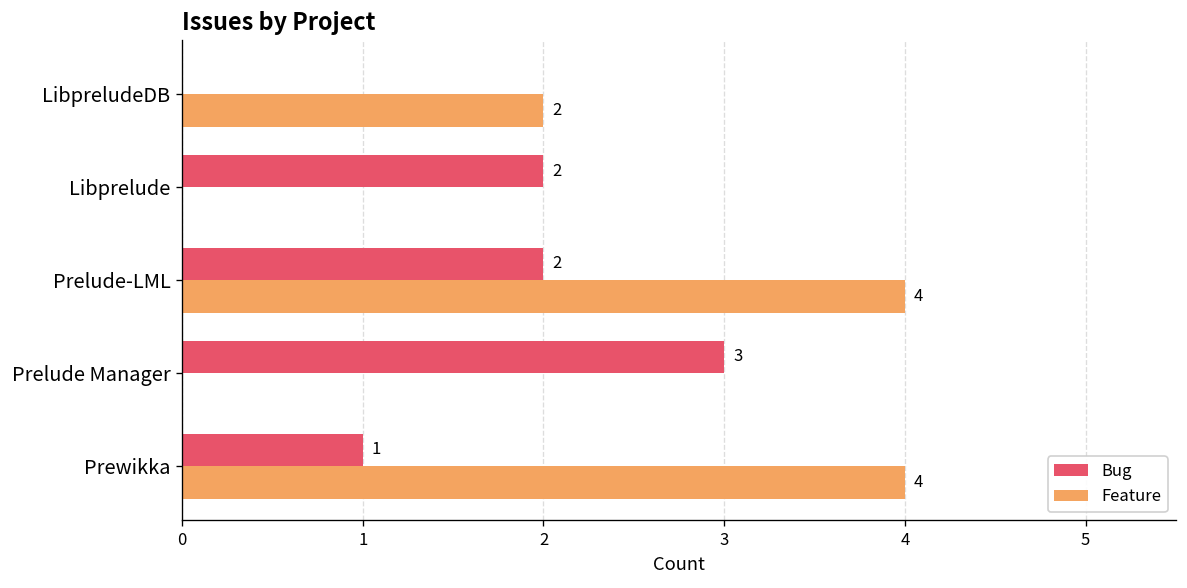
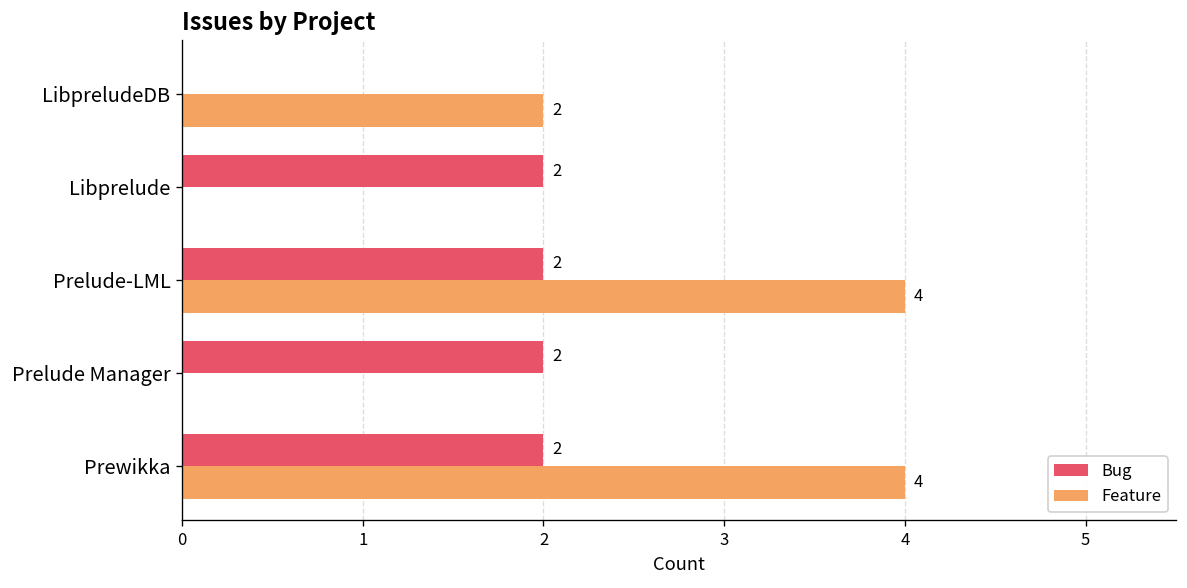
  {
    "Bug": {
      "Libprelude": 2,
      "Prelude-LML": 2,
-     "Prelude Manager": 3,
-     "Prewikka": 1
+     "Prelude Manager": 2,
+     "Prewikka": 2
    },
    "Feature": {
      "LibpreludeDB": 2,
      "Prelude-LML": 4,
      "Prewikka": 4
    }
  }
